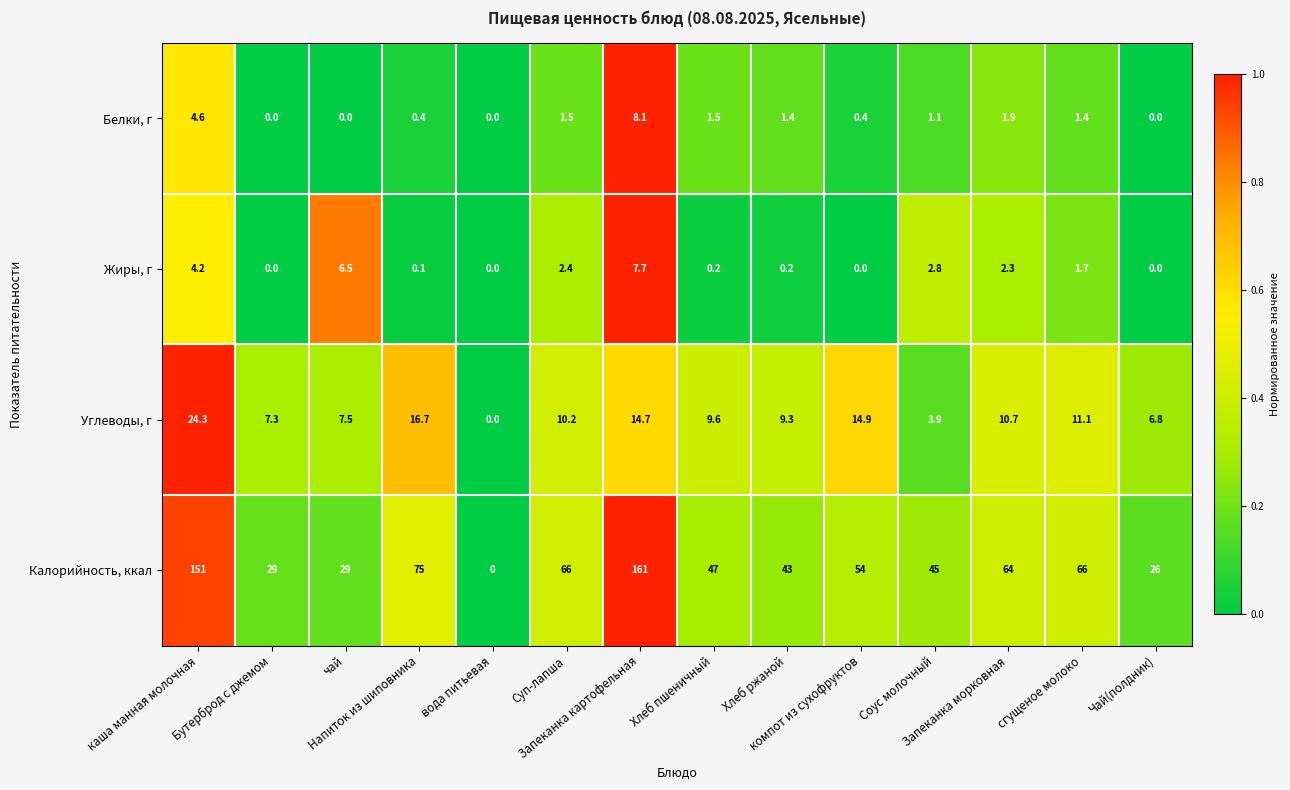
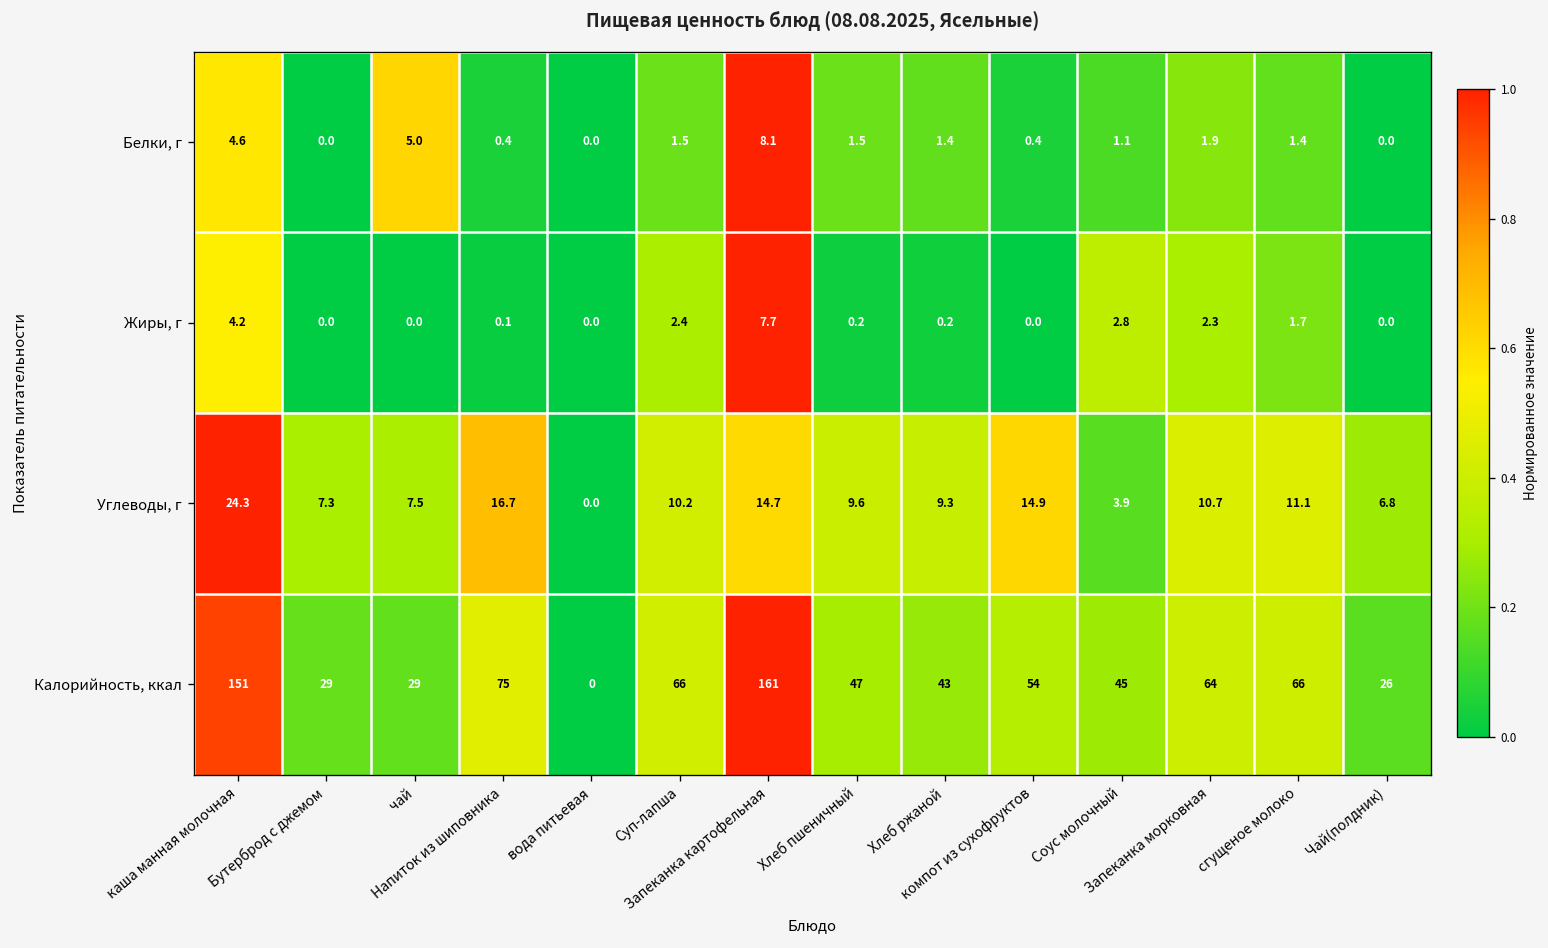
  {
    "Белки, г": {
      "каша манная молочная": 4.6,
      "Бутерброд с джемом": 0.0,
-     "чай": 0.0,
+     "чай": 5.0,
      "Напиток из шиповника": 0.4,
      "вода питьевая": 0.0,
      "Суп-лапша": 1.5,
      "Запеканка картофельная": 8.1,
      "Хлеб пшеничный": 1.5,
      "Хлеб ржаной": 1.4,
      "компот из сухофруктов": 0.4,
      "Соус молочный": 1.1,
      "Запеканка морковная": 1.9,
      "сгущеное молоко": 1.4,
      "Чай(полдник)": 0.0
    },
    "Жиры, г": {
      "каша манная молочная": 4.2,
      "Бутерброд с джемом": 0.0,
-     "чай": 6.5,
+     "чай": 0.0,
      "Напиток из шиповника": 0.1,
      "вода питьевая": 0.0,
      "Суп-лапша": 2.4,
      "Запеканка картофельная": 7.7,
      "Хлеб пшеничный": 0.2,
      "Хлеб ржаной": 0.2,
      "компот из сухофруктов": 0.0,
      "Соус молочный": 2.8,
      "Запеканка морковная": 2.3,
      "сгущеное молоко": 1.7,
      "Чай(полдник)": 0.0
    },
    "Углеводы, г": {
      "каша манная молочная": 24.3,
      "Бутерброд с джемом": 7.3,
      "чай": 7.5,
      "Напиток из шиповника": 16.7,
      "вода питьевая": 0.0,
      "Суп-лапша": 10.2,
      "Запеканка картофельная": 14.7,
      "Хлеб пшеничный": 9.6,
      "Хлеб ржаной": 9.3,
      "компот из сухофруктов": 14.9,
      "Соус молочный": 3.9,
      "Запеканка морковная": 10.7,
      "сгущеное молоко": 11.1,
      "Чай(полдник)": 6.8
    },
    "Калорийность, ккал": {
      "каша манная молочная": 151,
      "Бутерброд с джемом": 29,
      "чай": 29,
      "Напиток из шиповника": 75,
      "вода питьевая": 0,
      "Суп-лапша": 66,
      "Запеканка картофельная": 161,
      "Хлеб пшеничный": 47,
      "Хлеб ржаной": 43,
      "компот из сухофруктов": 54,
      "Соус молочный": 45,
      "Запеканка морковная": 64,
      "сгущеное молоко": 66,
      "Чай(полдник)": 26
    }
  }
